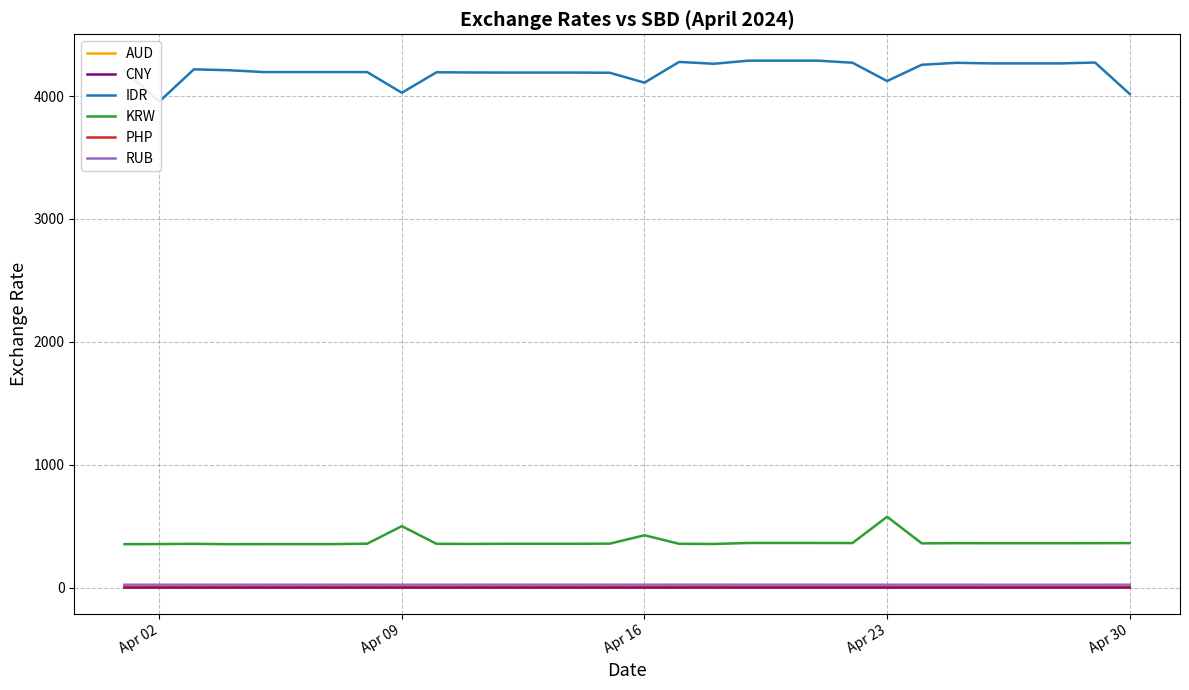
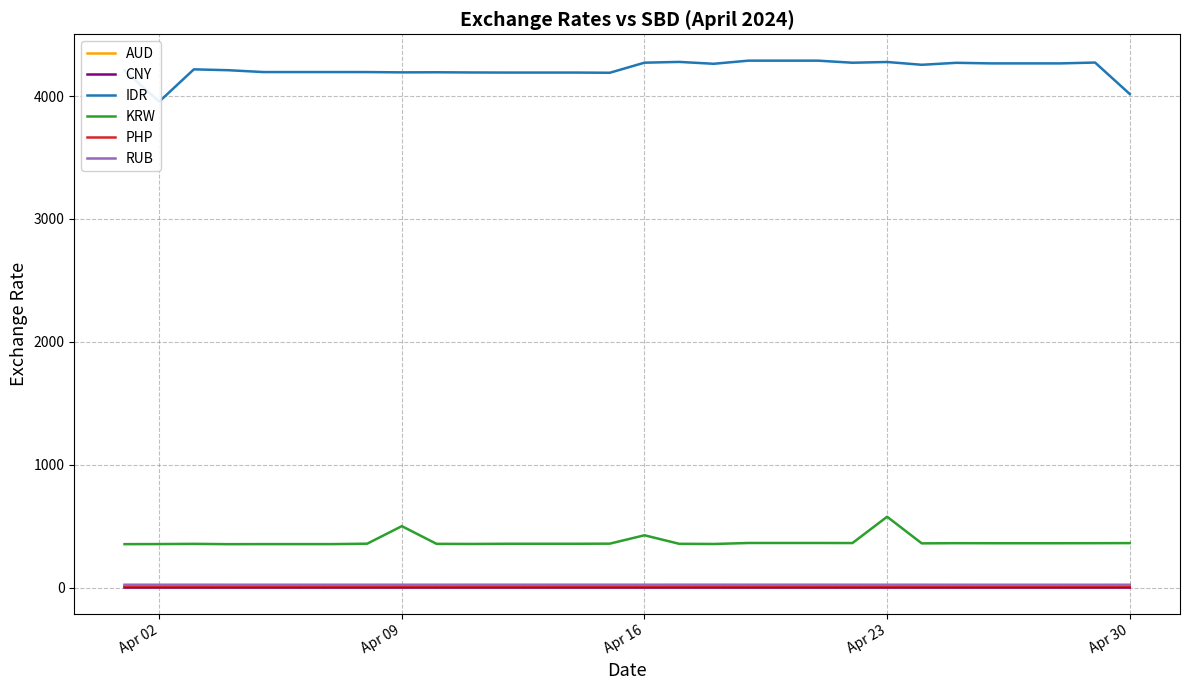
  {
    "IDR": {
-     "Apr 09": 4030,
-     "Apr 16": 4110,
-     "Apr 23": 4120,
+     "Apr 09": 4190,
+     "Apr 16": 4270,
+     "Apr 23": 4280,
      "Apr 30": 4020
    },
    "KRW": {
      "Apr 02": 360,
      "Apr 09": 500,
      "Apr 16": 430,
      "Apr 23": 580,
      "Apr 30": 360
    }
  }
